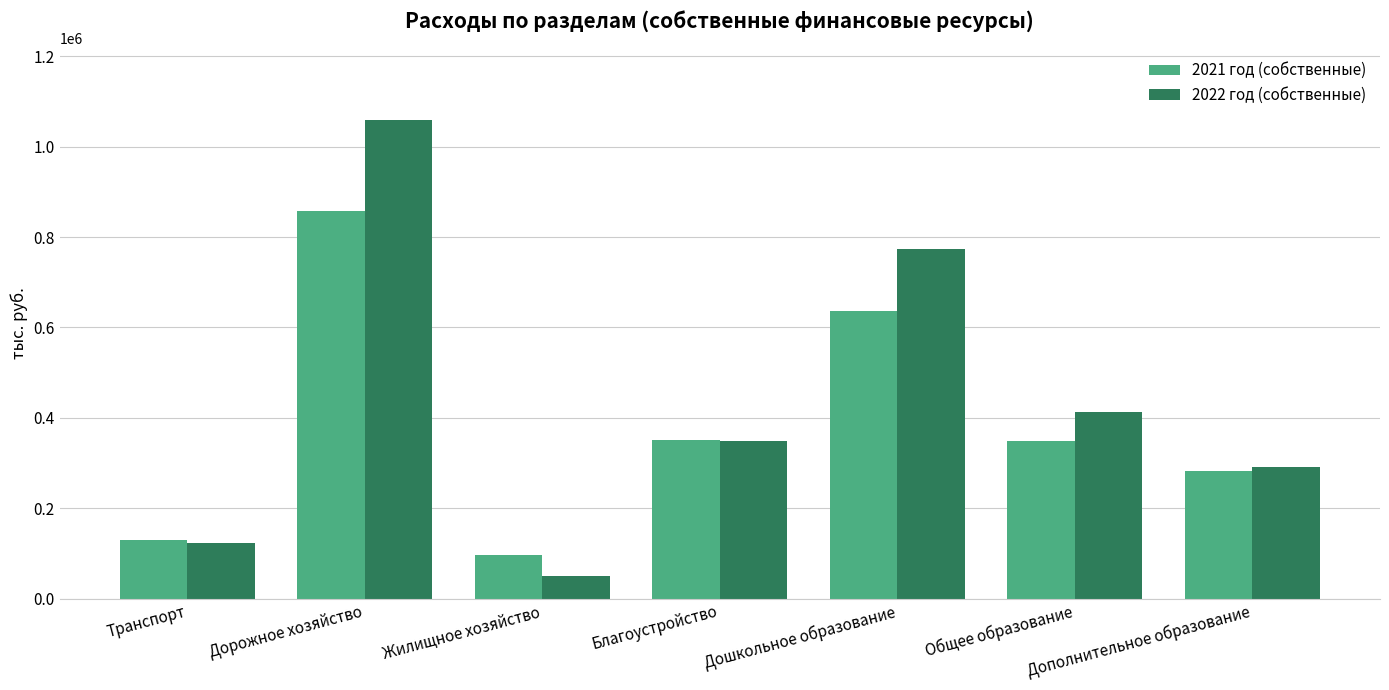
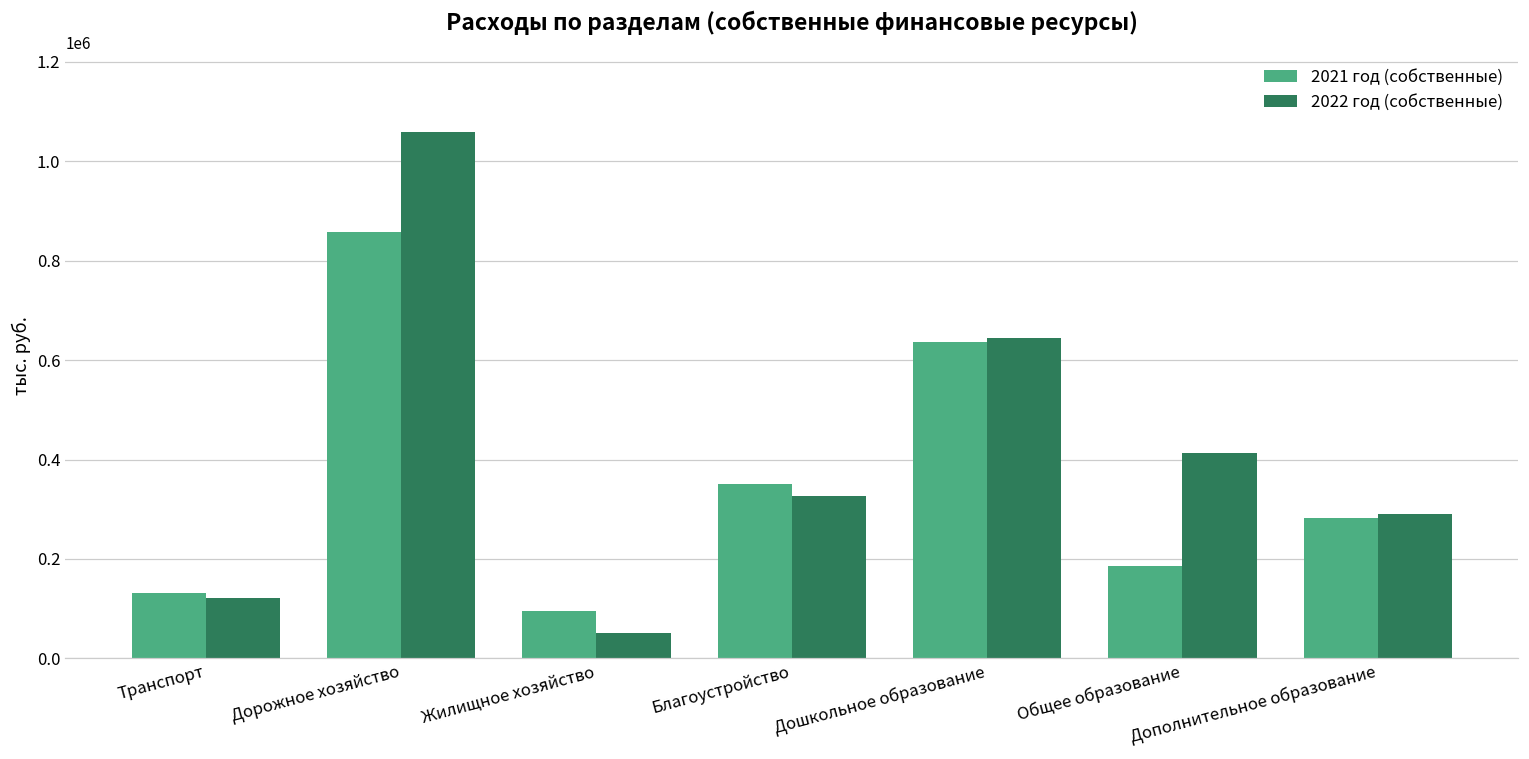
  {
    "2021 год (собственные)": {
      "Транспорт": 130000,
      "Дорожное хозяйство": 860000,
      "Жилищное хозяйство": 100000,
      "Благоустройство": 350000,
      "Дошкольное образование": 640000,
-     "Общее образование": 350000,
+     "Общее образование": 190000,
      "Дополнительное образование": 280000
    },
    "2022 год (собственные)": {
      "Транспорт": 120000,
      "Дорожное хозяйство": 1060000,
      "Жилищное хозяйство": 50000,
-     "Благоустройство": 350000,
-     "Дошкольное образование": 770000,
+     "Благоустройство": 330000,
+     "Дошкольное образование": 650000,
      "Общее образование": 410000,
      "Дополнительное образование": 290000
    }
  }
